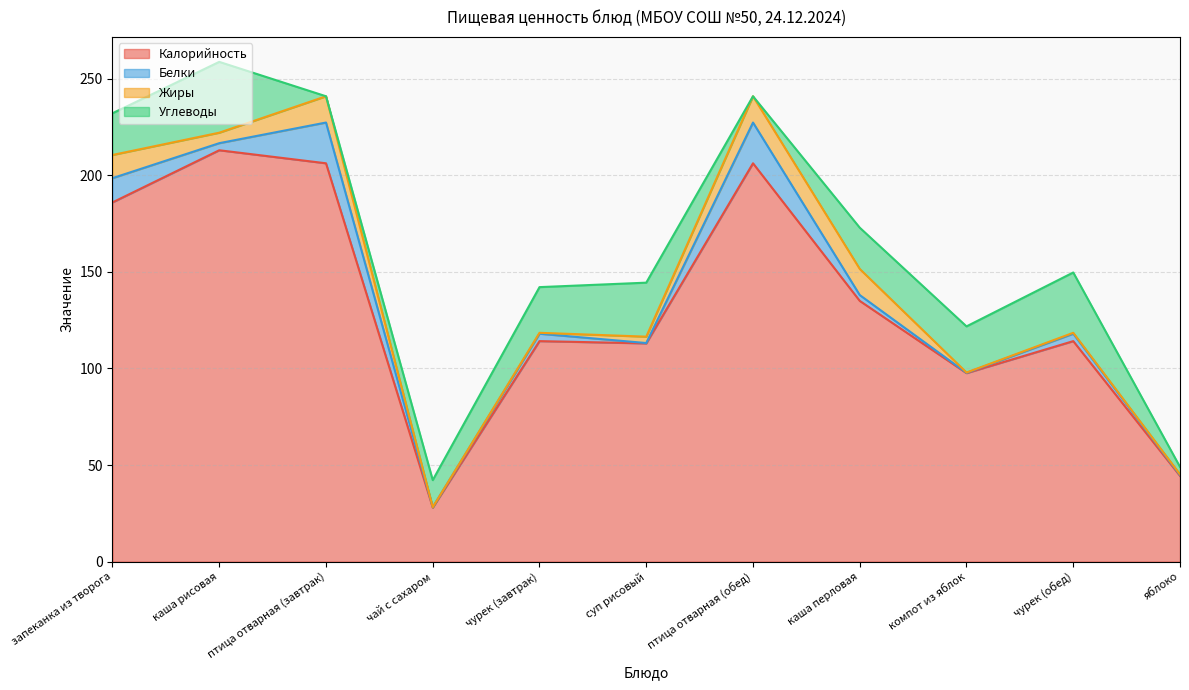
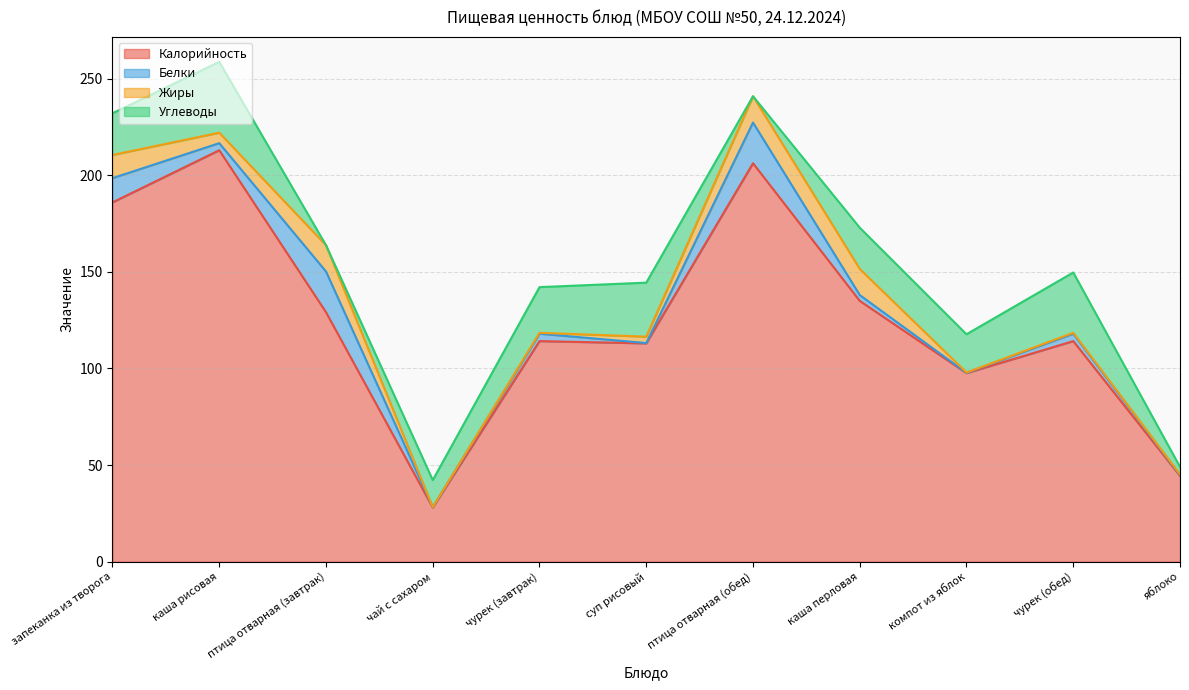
  {
    "Калорийность": {
      "запеканка из творога": 186,
      "каша рисовая": 213,
-     "птица отварная (завтрак)": 206,
+     "птица отварная (завтрак)": 129,
      "чурек (завтрак)": 114,
      "птица отварная (обед)": 206,
      "каша перловая": 135,
      "чурек (обед)": 114
    },
    "Белки": {
      "запеканка из творога": 13,
      "каша рисовая": 4,
      "птица отварная (завтрак)": 21,
      "птица отварная (обед)": 21,
      "каша перловая": 3
    },
    "Жиры": {
      "запеканка из творога": 12,
      "каша рисовая": 5,
      "суп рисовый": 3,
      "каша перловая": 14
    },
    "Углеводы": {
      "запеканка из творога": 22,
      "чай с сахаром": 14,
      "чурек (завтрак)": 24,
      "суп рисовый": 28,
      "каша перловая": 21,
-     "компот из яблок": 24,
+     "компот из яблок": 20,
      "чурек (обед)": 31,
      "яблоко": 4
    }
  }
